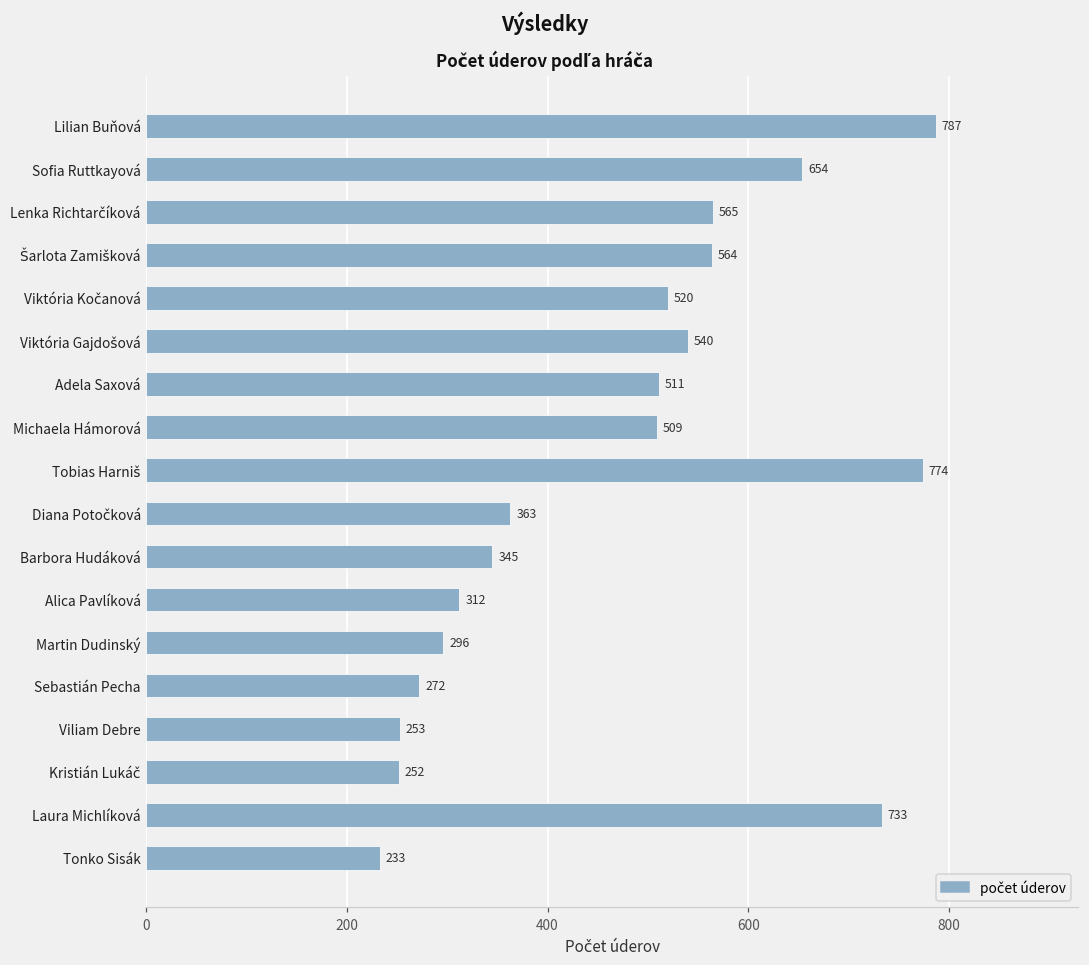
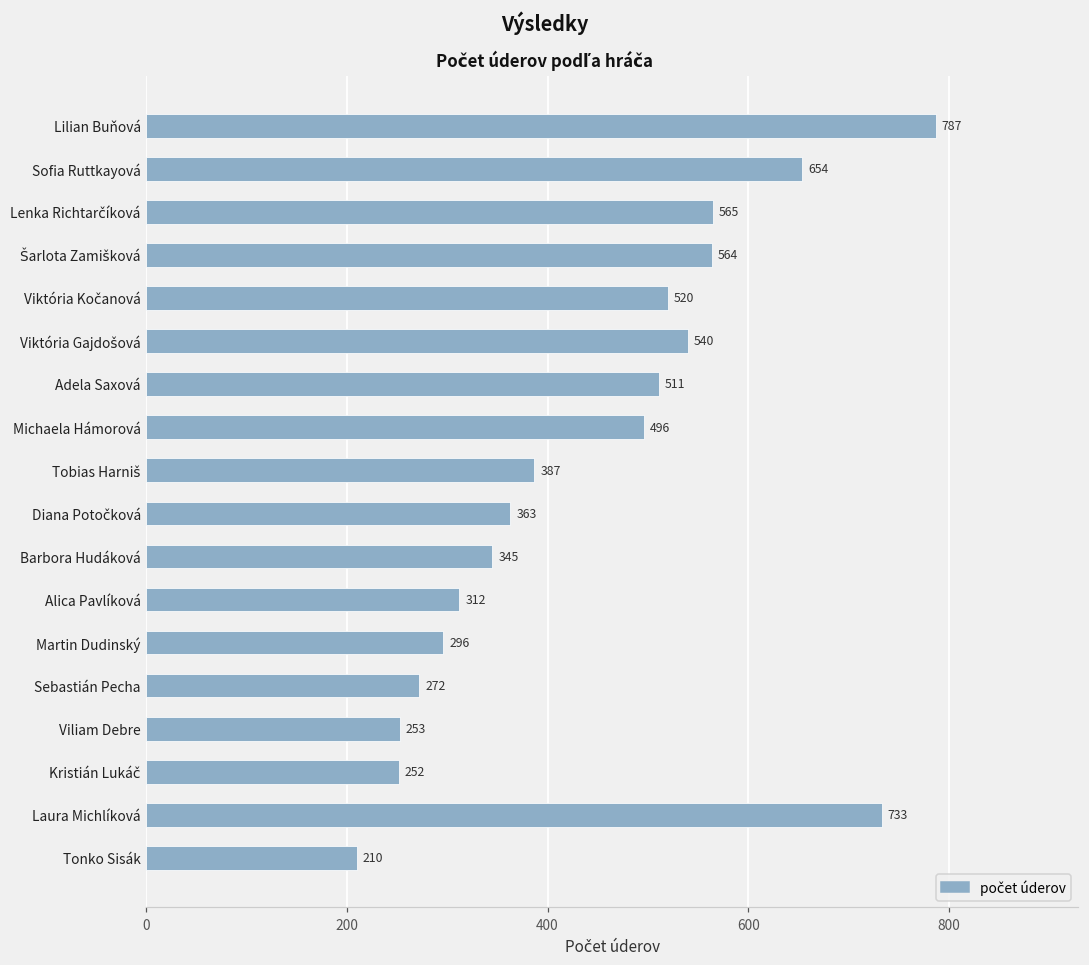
  {
    "Lilian Buňová": 787,
    "Sofia Ruttkayová": 654,
    "Lenka Richtarčíková": 565,
    "Šarlota Zamišková": 564,
    "Viktória Kočanová": 520,
    "Viktória Gajdošová": 540,
    "Adela Saxová": 511,
-   "Michaela Hámorová": 509,
-   "Tobias Harniš": 774,
+   "Michaela Hámorová": 496,
+   "Tobias Harniš": 387,
    "Diana Potočková": 363,
    "Barbora Hudáková": 345,
    "Alica Pavlíková": 312,
    "Martin Dudinský": 296,
    "Sebastián Pecha": 272,
    "Viliam Debre": 253,
    "Kristián Lukáč": 252,
    "Laura Michlíková": 733,
-   "Tonko Sisák": 233
+   "Tonko Sisák": 210
  }
